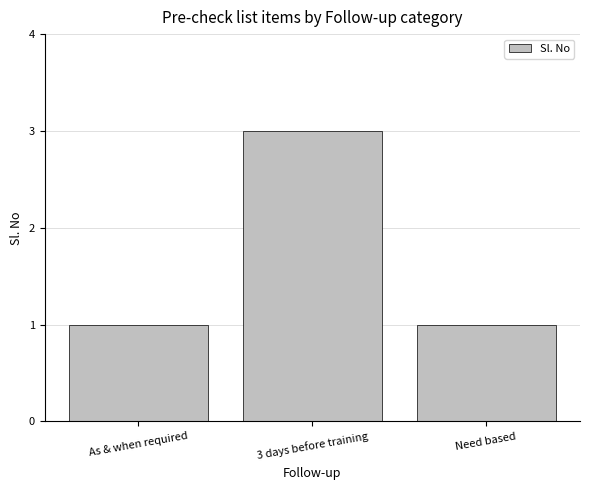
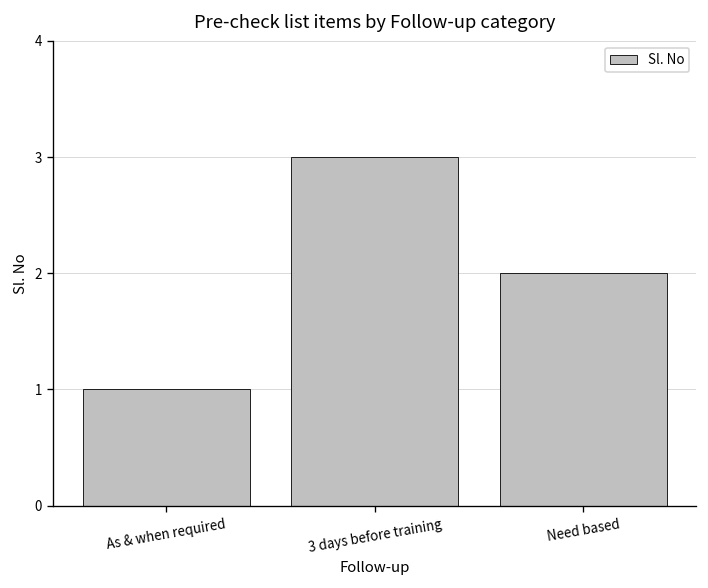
  {
    "As & when required": 1,
    "3 days before training": 3,
-   "Need based": 1
+   "Need based": 2
  }
